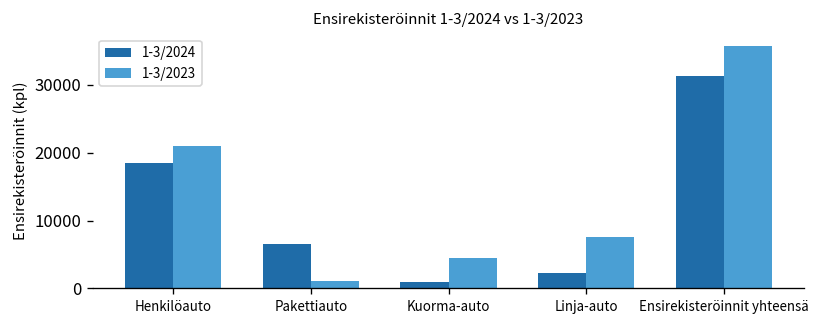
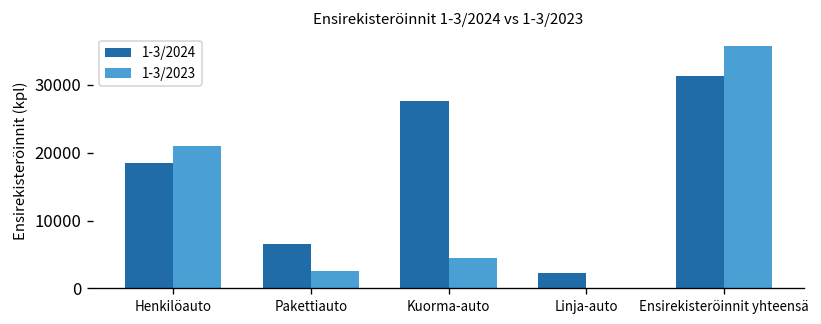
  {
    "1-3/2024": {
      "Henkilöauto": 18000,
      "Pakettiauto": 7000,
-     "Kuorma-auto": 1000,
+     "Kuorma-auto": 28000,
      "Linja-auto": 2000,
      "Ensirekisteröinnit yhteensä": 31000
    },
    "1-3/2023": {
      "Henkilöauto": 21000,
-     "Pakettiauto": 1000,
+     "Pakettiauto": 3000,
      "Kuorma-auto": 4000,
-     "Linja-auto": 8000,
+     "Linja-auto": 0,
      "Ensirekisteröinnit yhteensä": 36000
    }
  }
